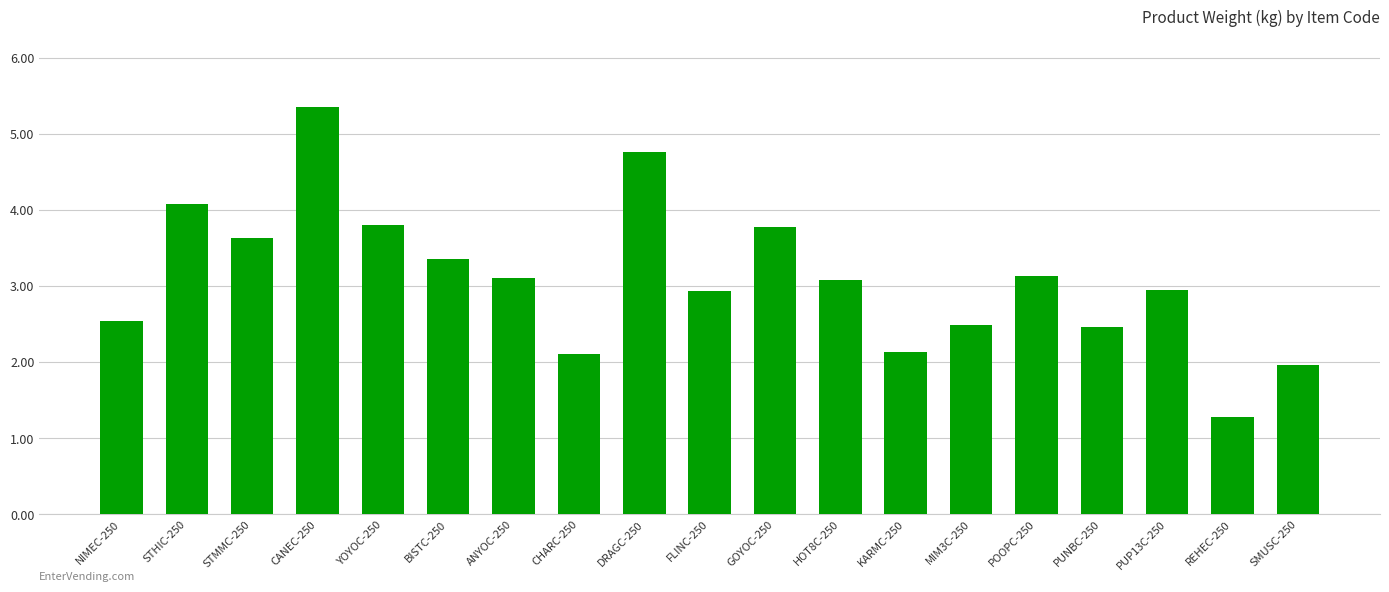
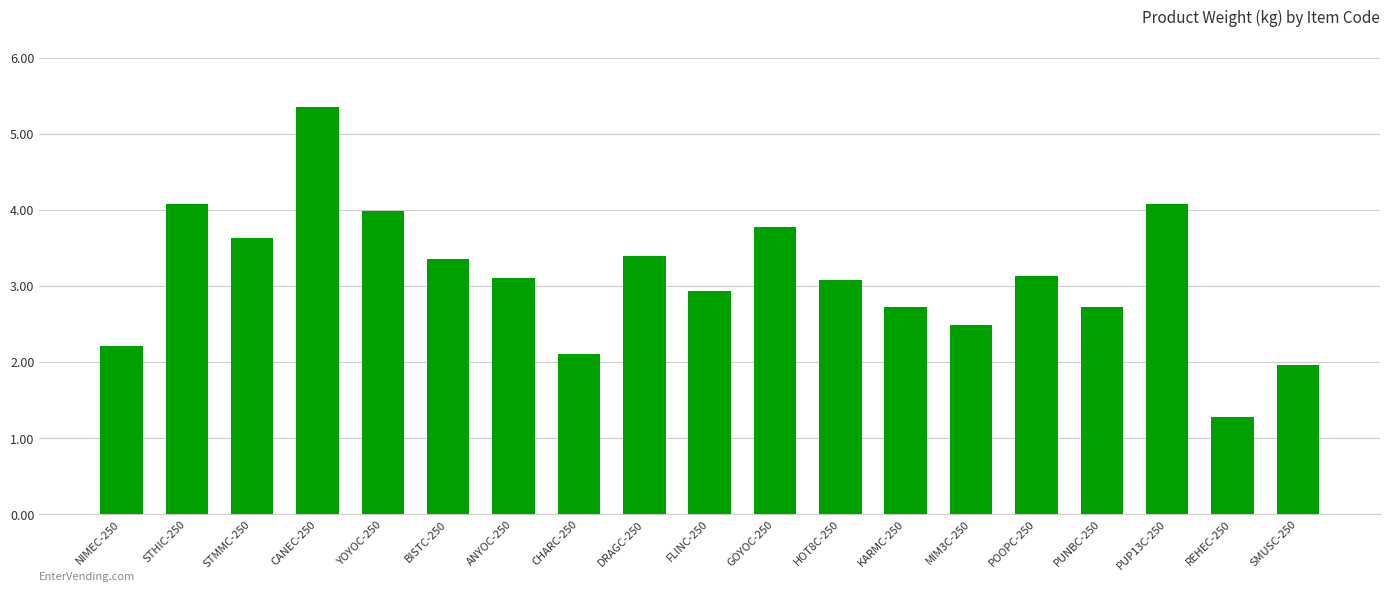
  {
-   "NIMEC-250": 2.5,
+   "NIMEC-250": 2.2,
    "STHIC-250": 4.1,
    "STMMC-250": 3.6,
    "CANEC-250": 5.4,
-   "YOYOC-250": 3.8,
+   "YOYOC-250": 4.0,
    "BISTC-250": 3.4,
    "ANYOC-250": 3.1,
    "CHARC-250": 2.1,
-   "DRAGC-250": 4.8,
+   "DRAGC-250": 3.4,
    "FLINC-250": 2.9,
    "GOYOC-250": 3.8,
    "HOT8C-250": 3.1,
-   "KARMC-250": 2.1,
+   "KARMC-250": 2.7,
    "MIM3C-250": 2.5,
    "POOPC-250": 3.1,
-   "PUNBC-250": 2.5,
-   "PUP13C-250": 2.9,
+   "PUNBC-250": 2.7,
+   "PUP13C-250": 4.1,
    "REHEC-250": 1.3,
    "SMUSC-250": 2.0
  }
